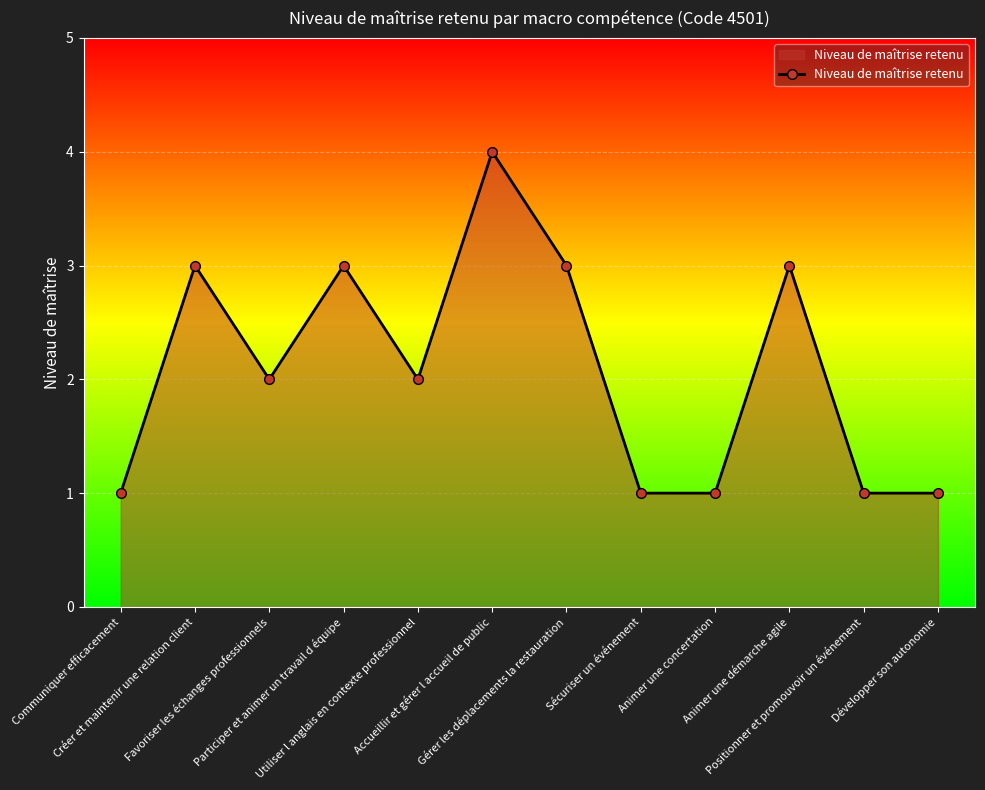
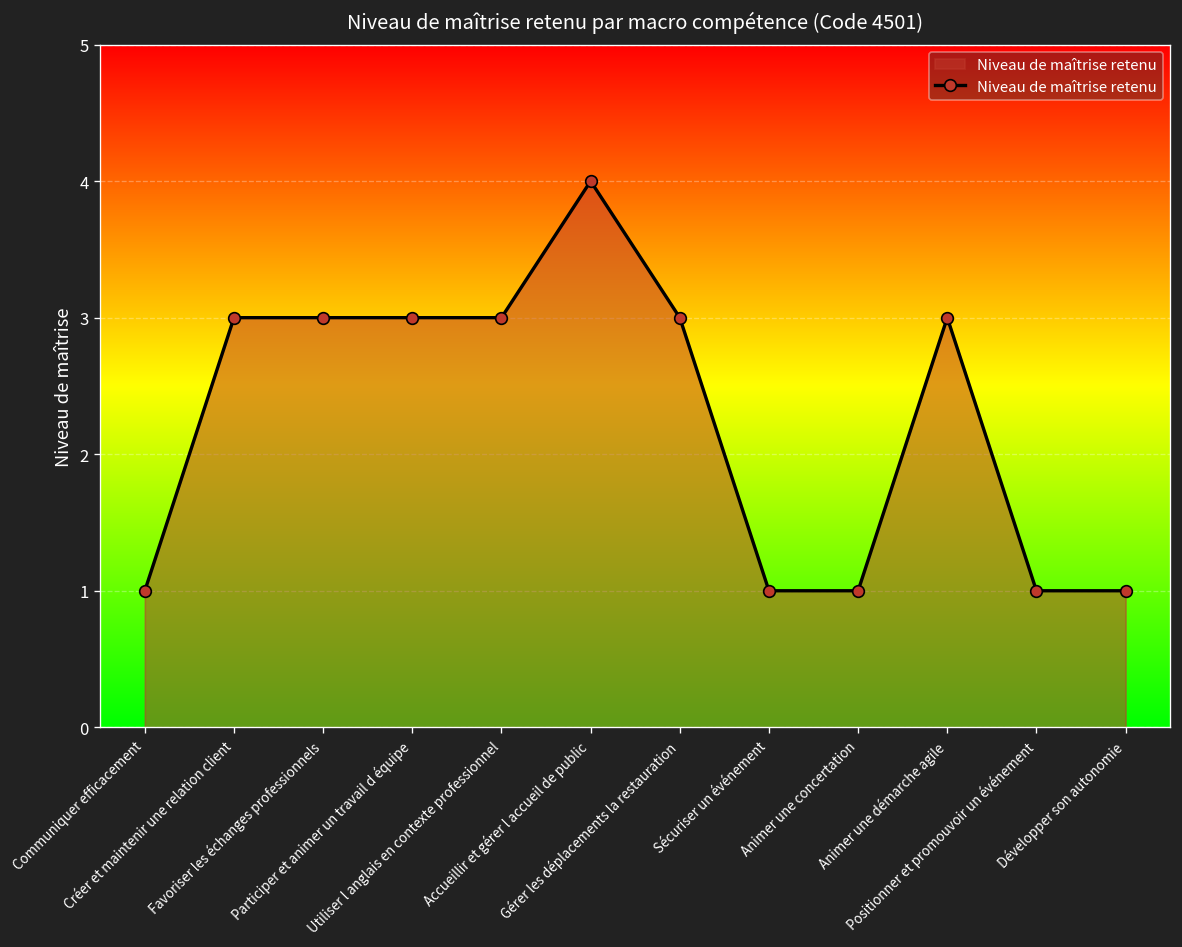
  {
    "Communiquer efficacement": 1,
    "Créer et maintenir une relation client": 3,
-   "Favoriser les échanges professionnels": 2,
+   "Favoriser les échanges professionnels": 3,
    "Participer et animer un travail d équipe": 3,
-   "Utiliser l anglais en contexte professionnel": 2,
+   "Utiliser l anglais en contexte professionnel": 3,
    "Accueillir et gérer l accueil de public": 4,
    "Gérer les déplacements la restauration": 3,
    "Sécuriser un événement": 1,
    "Animer une concertation": 1,
    "Animer une démarche agile": 3,
    "Positionner et promouvoir un événement": 1,
    "Développer son autonomie": 1
  }
